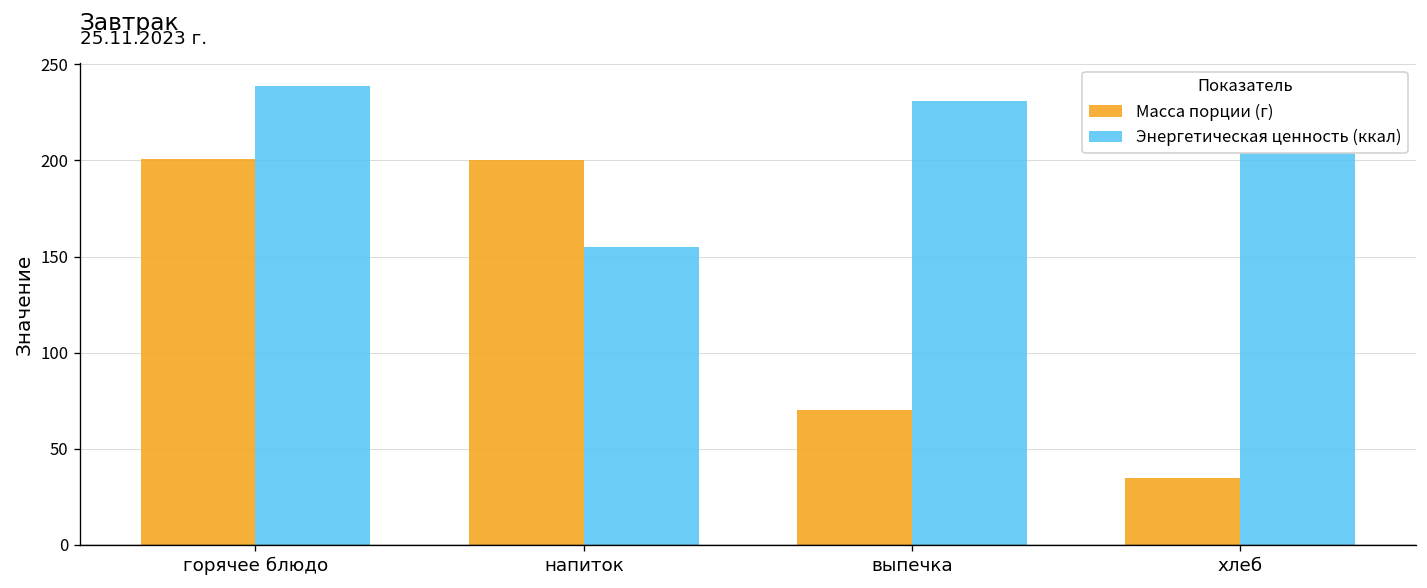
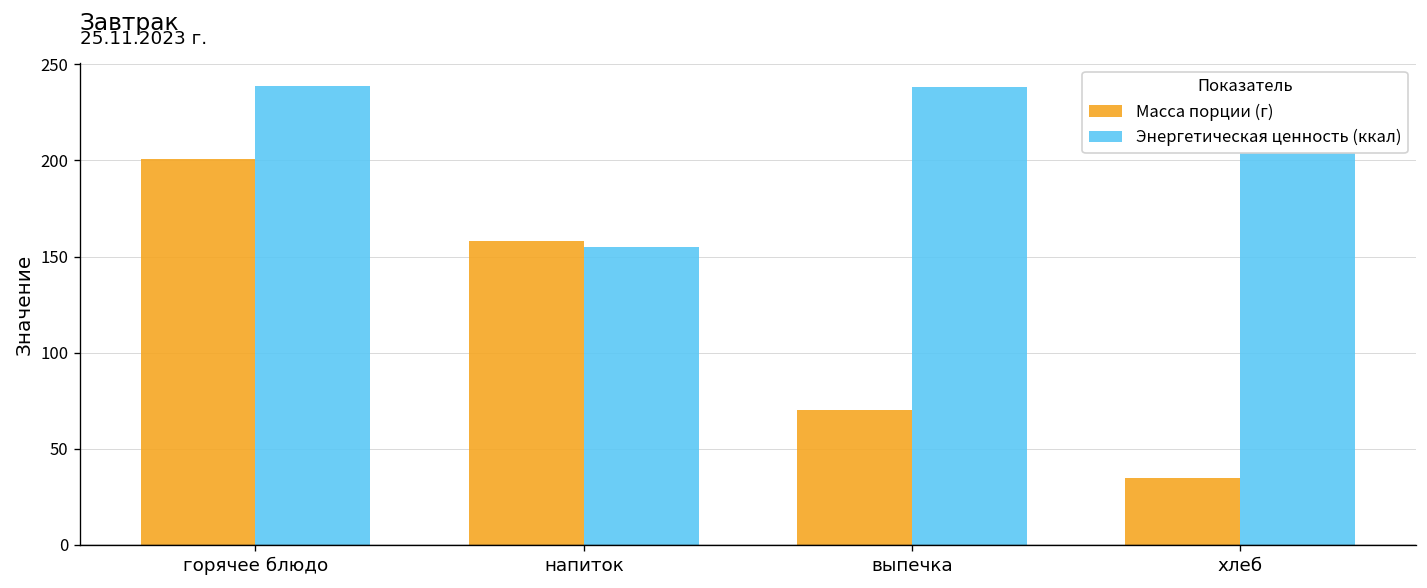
  {
    "Масса порции (г)": {
      "горячее блюдо": 201,
-     "напиток": 200,
+     "напиток": 158,
      "выпечка": 70,
      "хлеб": 35
    },
    "Энергетическая ценность (ккал)": {
      "горячее блюдо": 239,
      "напиток": 155,
-     "выпечка": 231
+     "выпечка": 238
    }
  }
